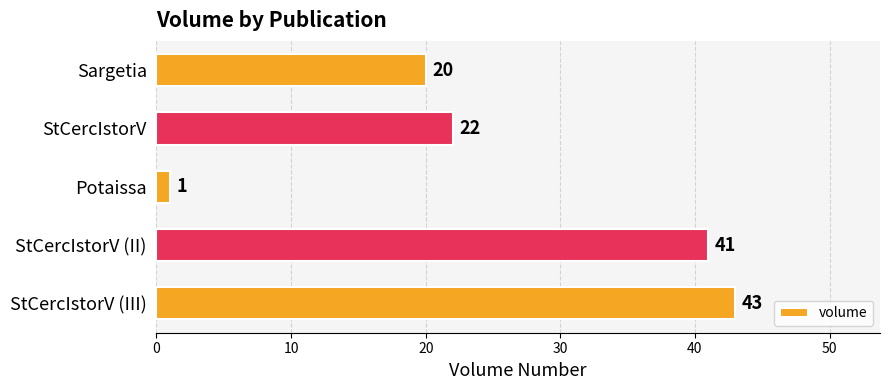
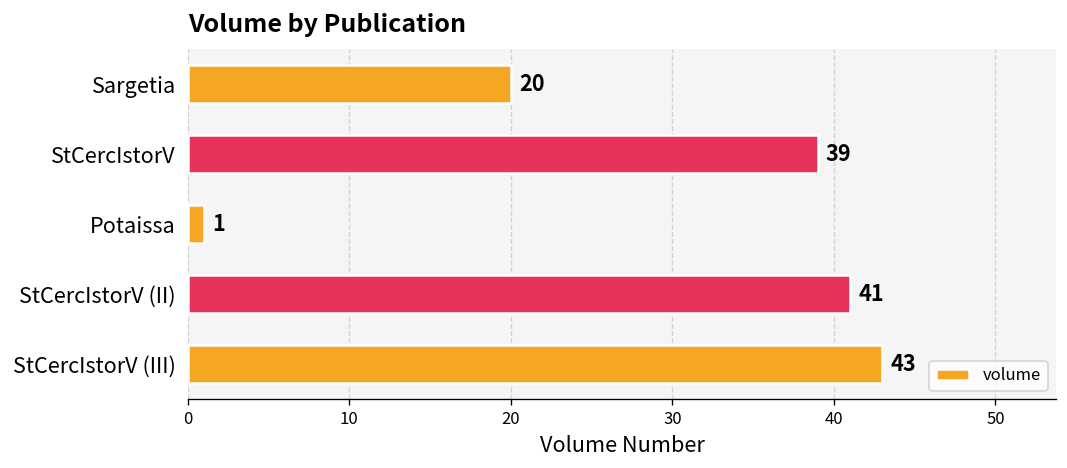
  {
    "Sargetia": 20,
-   "StCercIstorV": 22,
+   "StCercIstorV": 39,
    "Potaissa": 1,
    "StCercIstorV (II)": 41,
    "StCercIstorV (III)": 43
  }
